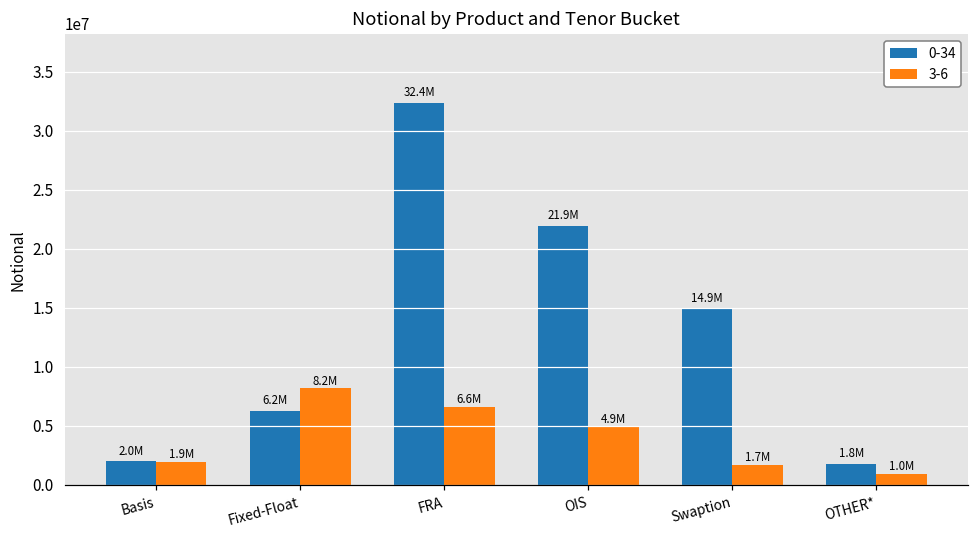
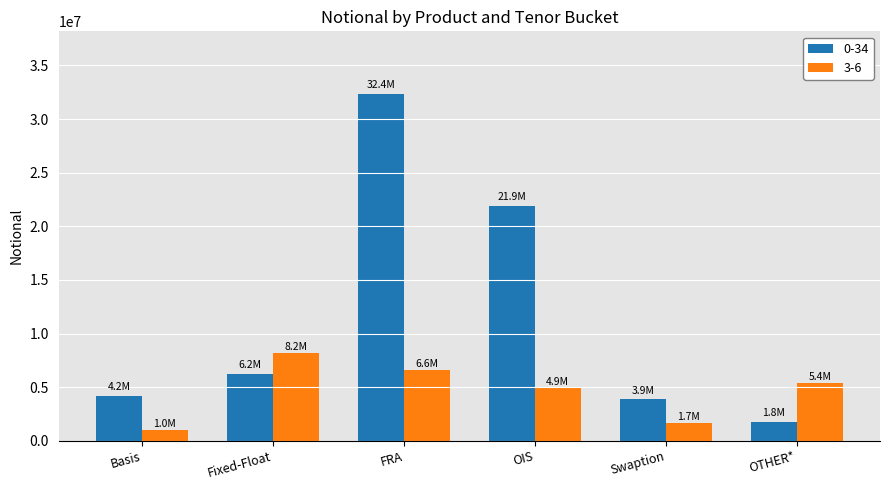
  {
    "0-34": {
-     "Basis": "2.0M",
+     "Basis": "4.2M",
      "Fixed-Float": "6.2M",
      "FRA": "32.4M",
      "OIS": "21.9M",
-     "Swaption": "14.9M",
+     "Swaption": "3.9M",
      "OTHER*": "1.8M"
    },
    "3-6": {
-     "Basis": "1.9M",
+     "Basis": "1.0M",
      "Fixed-Float": "8.2M",
      "FRA": "6.6M",
      "OIS": "4.9M",
      "Swaption": "1.7M",
-     "OTHER*": "1.0M"
+     "OTHER*": "5.4M"
    }
  }
